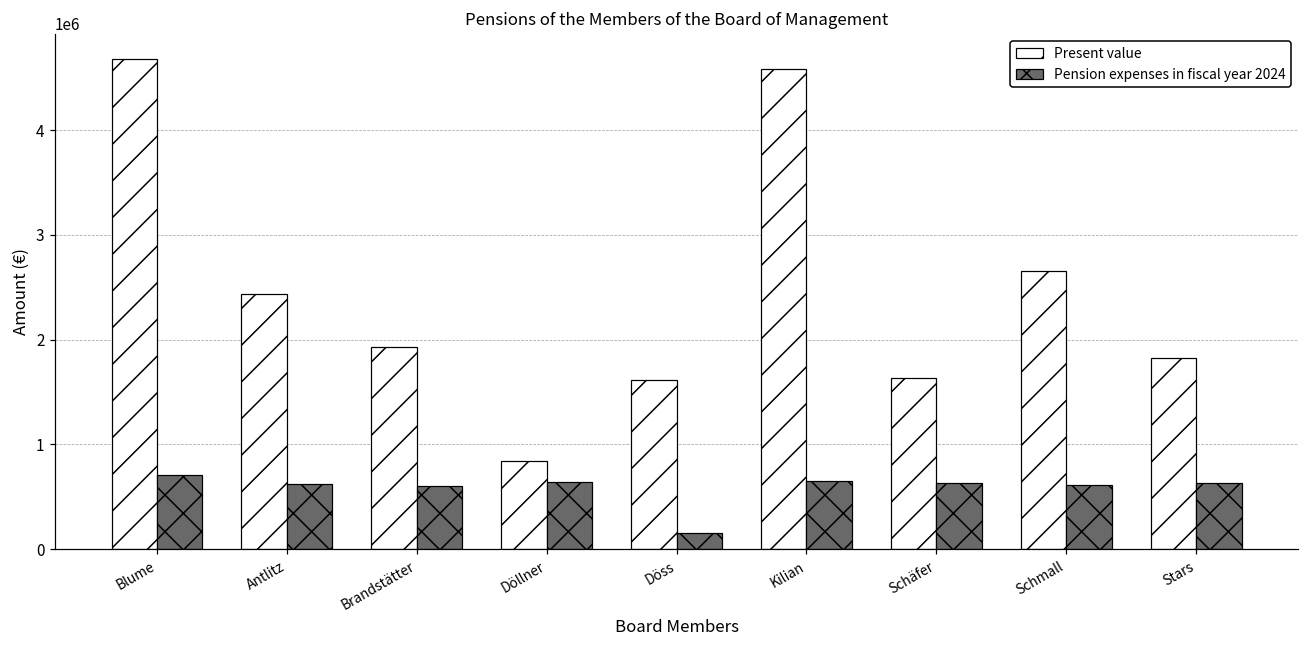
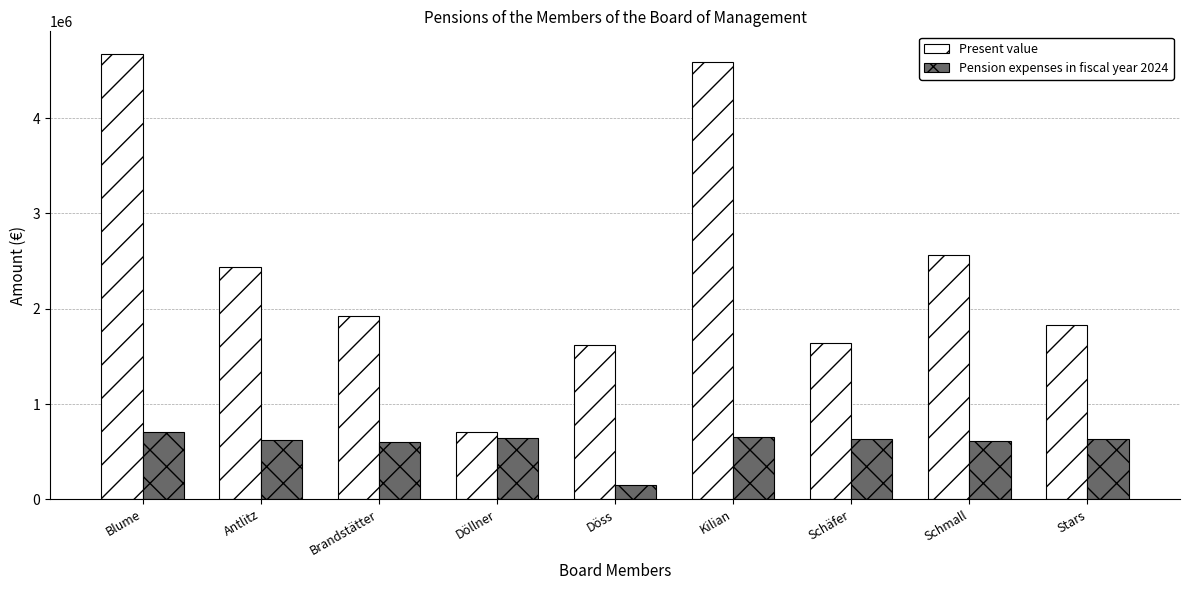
  {
    "Present value": {
      "Blume": 4700000,
      "Antlitz": 2400000,
      "Brandstätter": 1900000,
-     "Döllner": 800000,
+     "Döllner": 700000,
      "Döss": 1600000,
      "Kilian": 4600000,
      "Schäfer": 1600000,
-     "Schmall": 2700000,
+     "Schmall": 2600000,
      "Stars": 1800000
    },
    "Pension expenses in fiscal year 2024": {
      "Blume": 700000,
      "Antlitz": 600000,
      "Brandstätter": 600000,
      "Döllner": 600000,
      "Döss": 200000,
      "Kilian": 600000,
      "Schäfer": 600000,
      "Schmall": 600000,
      "Stars": 600000
    }
  }
